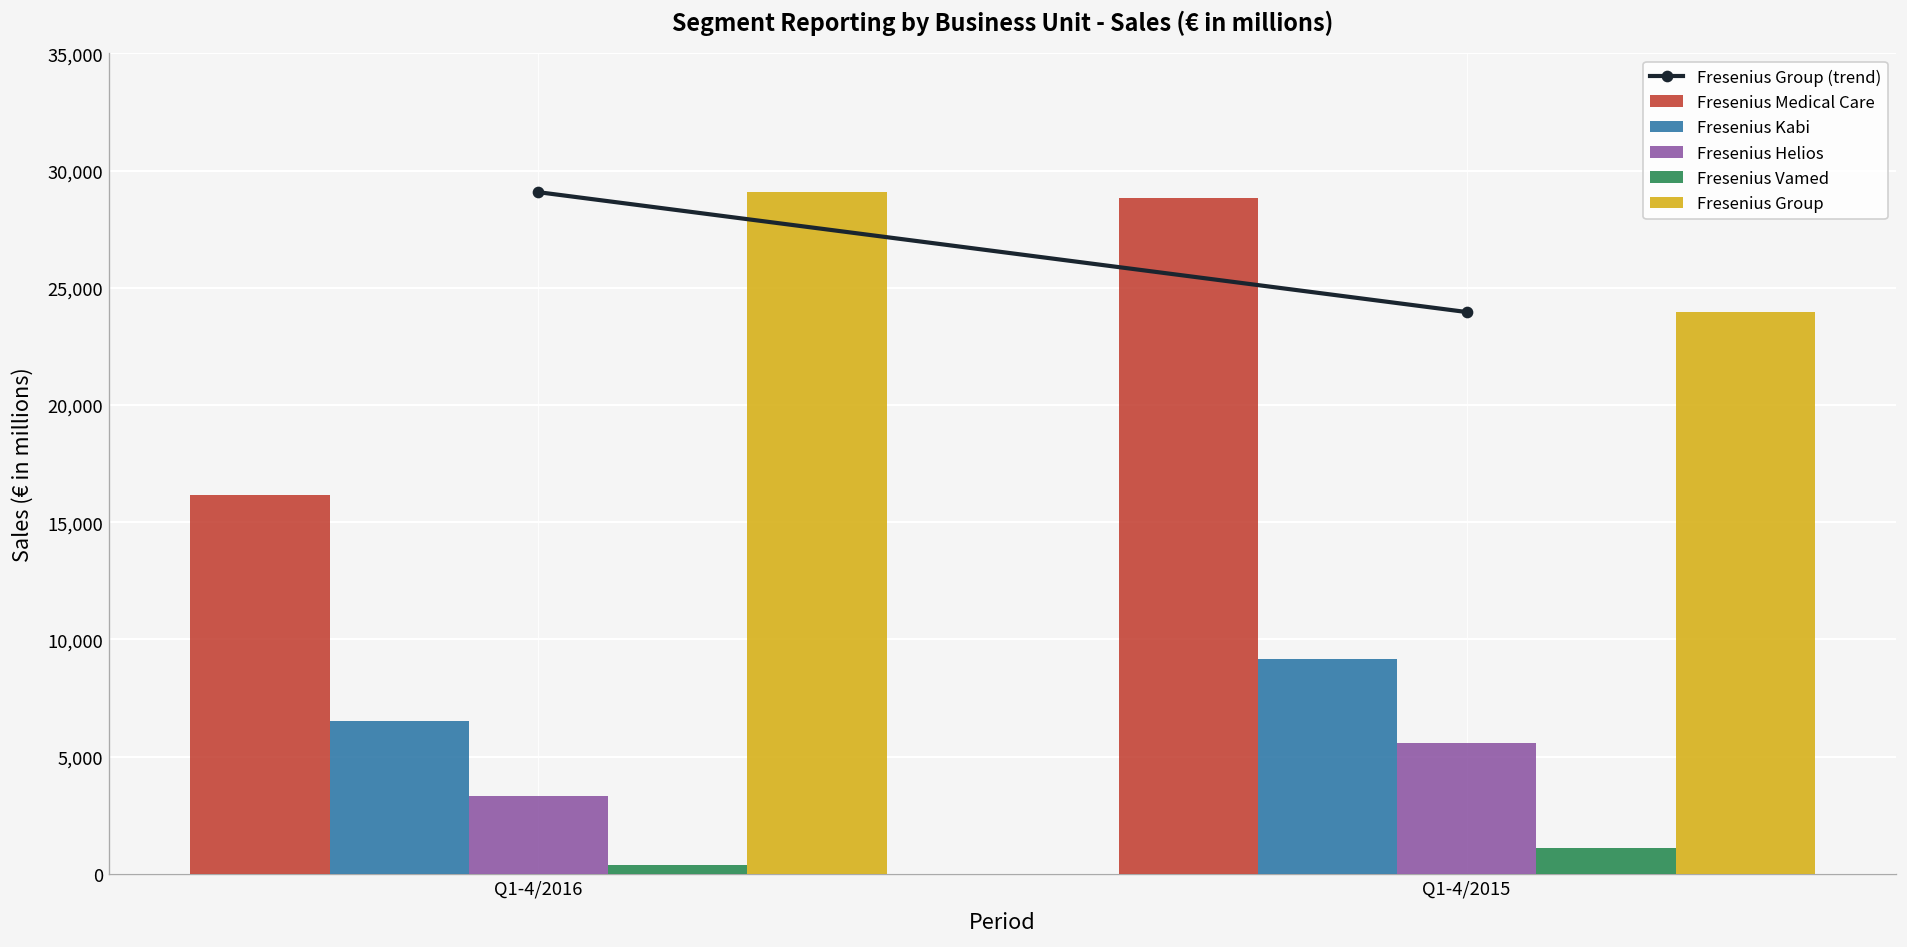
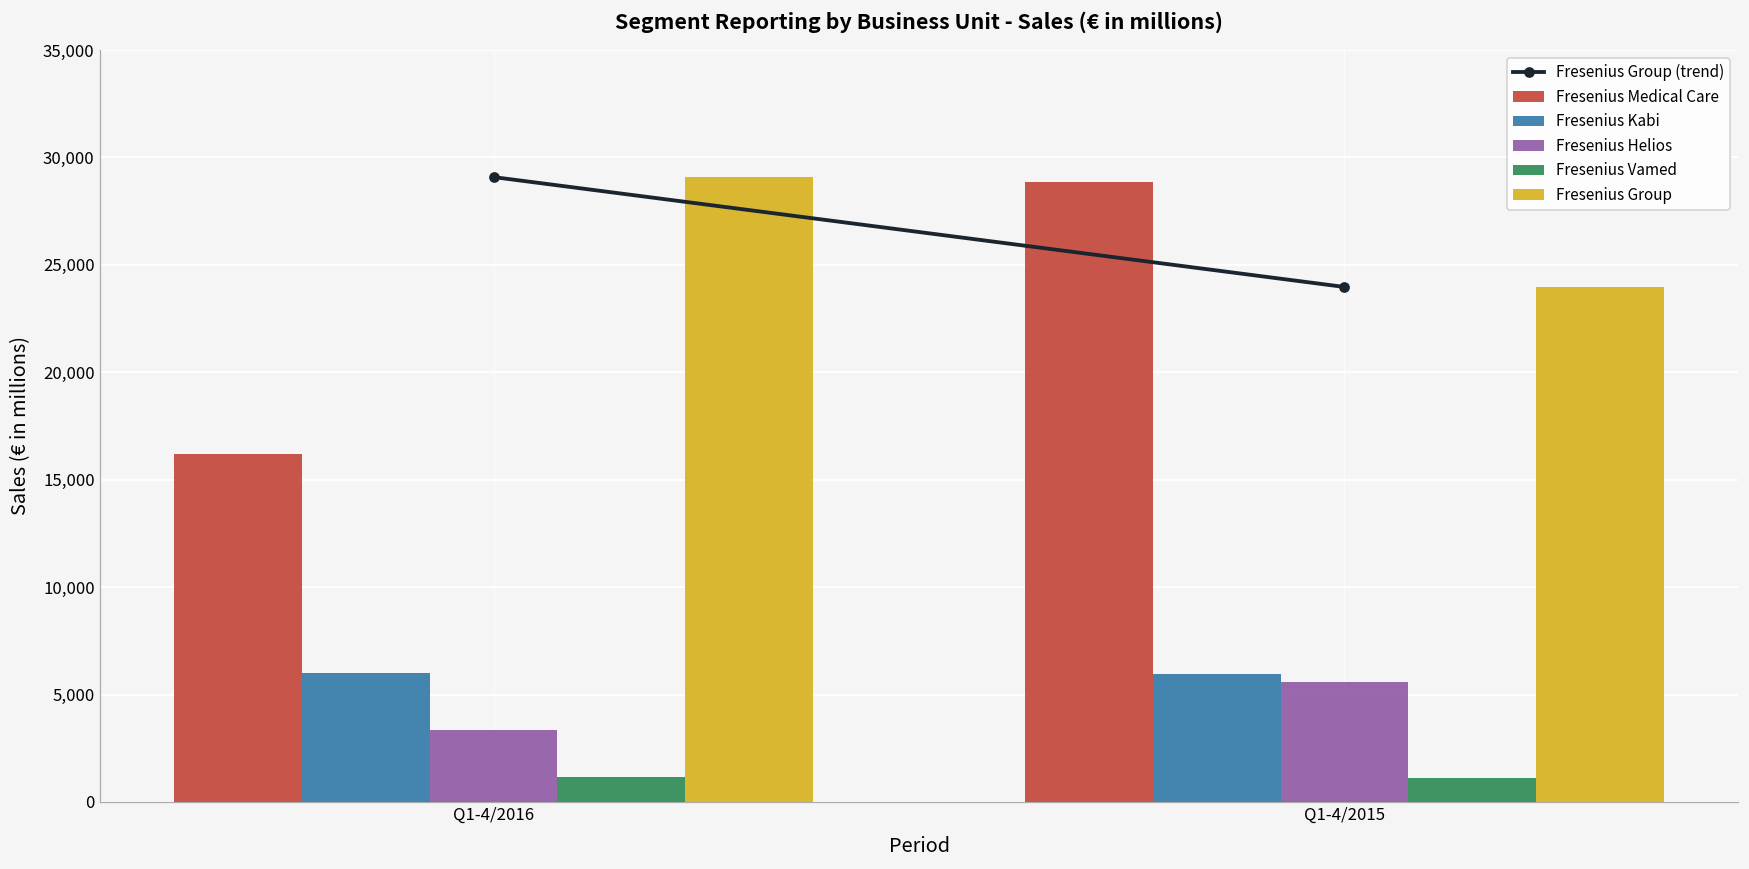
  {
    "Fresenius Medical Care": {
      "Q1-4/2016": "16,200",
      "Q1-4/2015": "28,900"
    },
    "Fresenius Group (trend)": {
      "Q1-4/2016": "29,100",
      "Q1-4/2015": "24,000"
    },
    "Fresenius Kabi": {
-     "Q1-4/2016": "6,500",
-     "Q1-4/2015": "9,200"
+     "Q1-4/2016": "6,000",
+     "Q1-4/2015": "6,000"
    },
    "Fresenius Helios": {
      "Q1-4/2016": "3,300",
      "Q1-4/2015": "5,600"
    },
    "Fresenius Vamed": {
-     "Q1-4/2016": "400",
+     "Q1-4/2016": "1,200",
      "Q1-4/2015": "1,100"
    },
    "Fresenius Group": {
      "Q1-4/2016": "29,100",
      "Q1-4/2015": "24,000"
    }
  }
